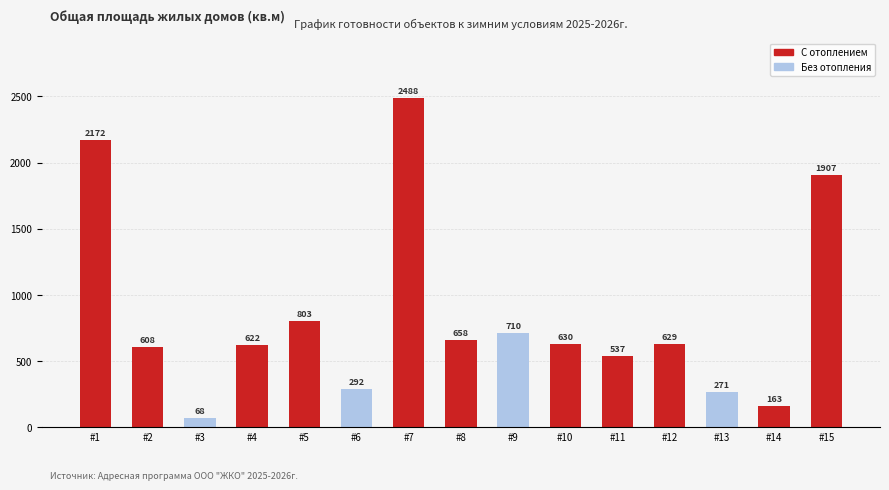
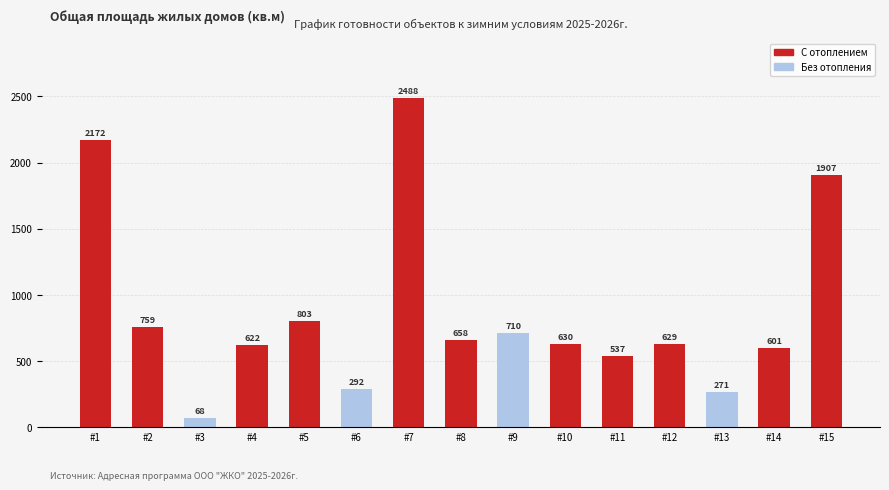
  {
    "#1": 2172,
-   "#2": 608,
+   "#2": 759,
    "#3": 68,
    "#4": 622,
    "#5": 803,
    "#6": 292,
    "#7": 2488,
    "#8": 658,
    "#9": 710,
    "#10": 630,
    "#11": 537,
    "#12": 629,
    "#13": 271,
-   "#14": 163,
+   "#14": 601,
    "#15": 1907
  }
